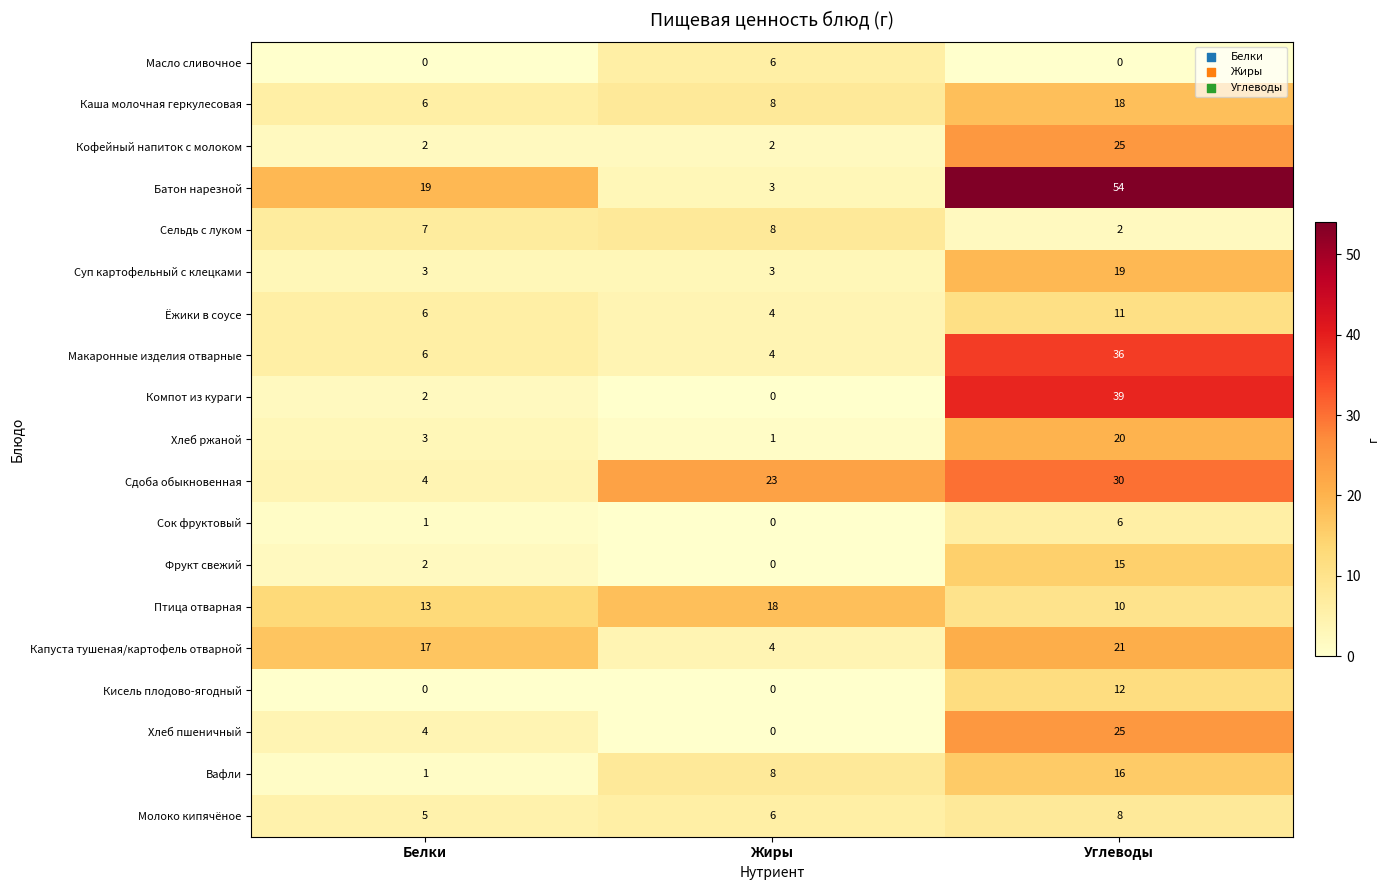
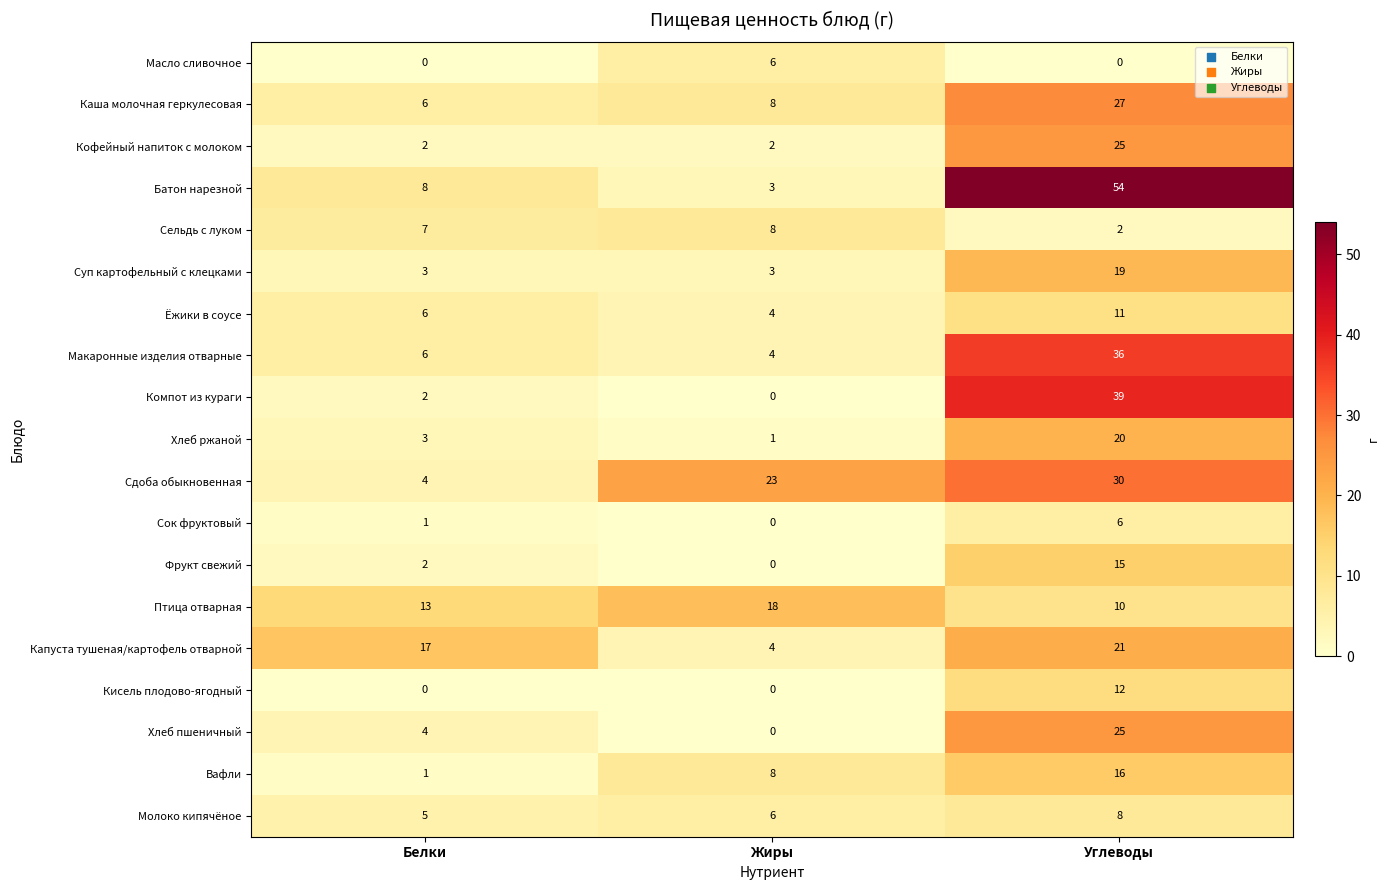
  {
    "Масло сливочное": {
      "Белки": 0,
      "Жиры": 6,
      "Углеводы": 0
    },
    "Каша молочная геркулесовая": {
      "Белки": 6,
      "Жиры": 8,
-     "Углеводы": 18
+     "Углеводы": 27
    },
    "Кофейный напиток с молоком": {
      "Белки": 2,
      "Жиры": 2,
      "Углеводы": 25
    },
    "Батон нарезной": {
-     "Белки": 19,
+     "Белки": 8,
      "Жиры": 3,
      "Углеводы": 54
    },
    "Сельдь с луком": {
      "Белки": 7,
      "Жиры": 8,
      "Углеводы": 2
    },
    "Суп картофельный с клецками": {
      "Белки": 3,
      "Жиры": 3,
      "Углеводы": 19
    },
    "Ёжики в соусе": {
      "Белки": 6,
      "Жиры": 4,
      "Углеводы": 11
    },
    "Макаронные изделия отварные": {
      "Белки": 6,
      "Жиры": 4,
      "Углеводы": 36
    },
    "Компот из кураги": {
      "Белки": 2,
      "Жиры": 0,
      "Углеводы": 39
    },
    "Хлеб ржаной": {
      "Белки": 3,
      "Жиры": 1,
      "Углеводы": 20
    },
    "Сдоба обыкновенная": {
      "Белки": 4,
      "Жиры": 23,
      "Углеводы": 30
    },
    "Сок фруктовый": {
      "Белки": 1,
      "Жиры": 0,
      "Углеводы": 6
    },
    "Фрукт свежий": {
      "Белки": 2,
      "Жиры": 0,
      "Углеводы": 15
    },
    "Птица отварная": {
      "Белки": 13,
      "Жиры": 18,
      "Углеводы": 10
    },
    "Капуста тушеная/картофель отварной": {
      "Белки": 17,
      "Жиры": 4,
      "Углеводы": 21
    },
    "Кисель плодово-ягодный": {
      "Белки": 0,
      "Жиры": 0,
      "Углеводы": 12
    },
    "Хлеб пшеничный": {
      "Белки": 4,
      "Жиры": 0,
      "Углеводы": 25
    },
    "Вафли": {
      "Белки": 1,
      "Жиры": 8,
      "Углеводы": 16
    },
    "Молоко кипячёное": {
      "Белки": 5,
      "Жиры": 6,
      "Углеводы": 8
    }
  }
